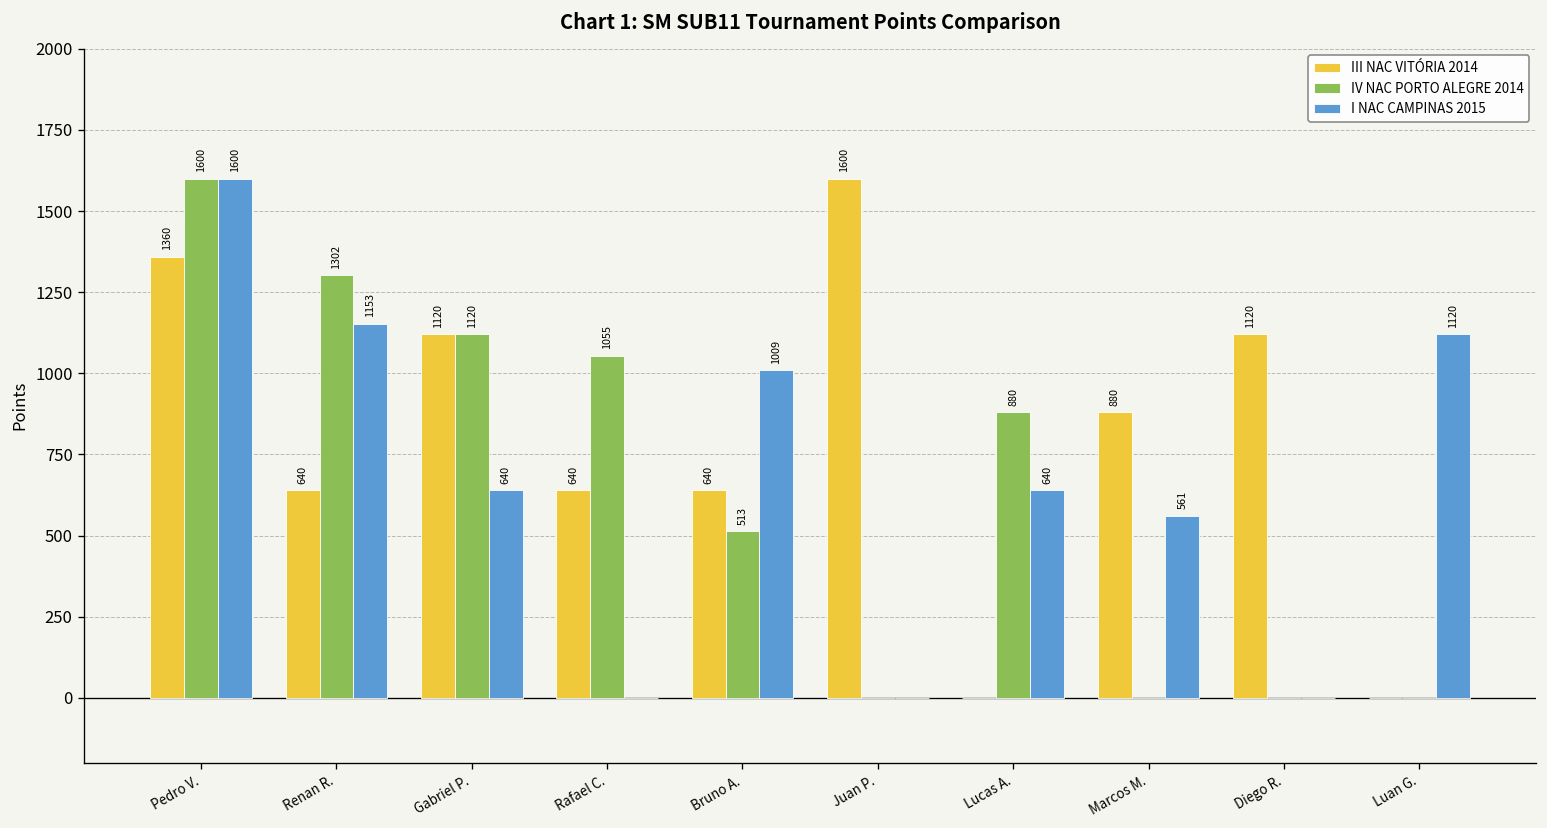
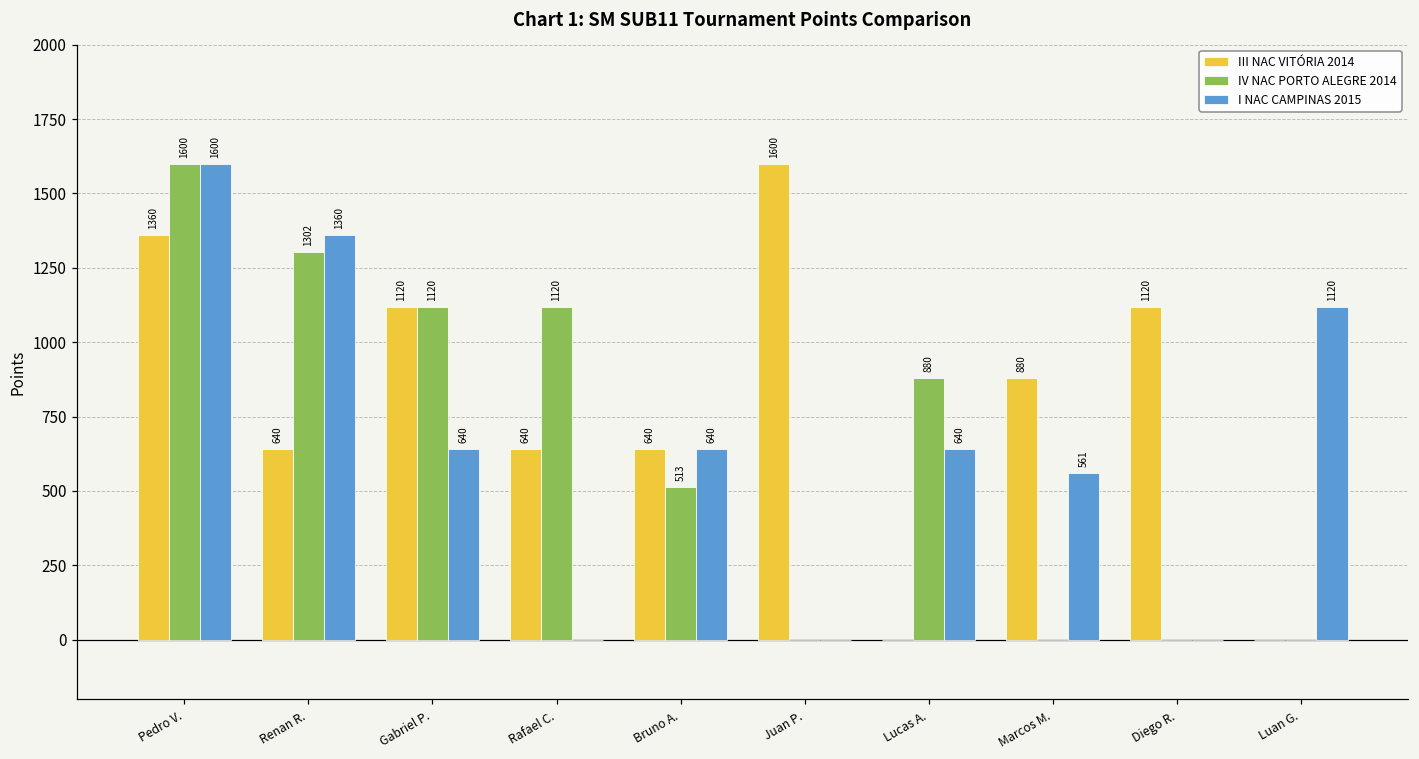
  {
    "III NAC VITÓRIA 2014": {
      "Pedro V.": 1360,
      "Renan R.": 640,
      "Gabriel P.": 1120,
      "Rafael C.": 640,
      "Bruno A.": 640,
      "Juan P.": 1600,
      "Marcos M.": 880,
      "Diego R.": 1120
    },
    "IV NAC PORTO ALEGRE 2014": {
      "Pedro V.": 1600,
      "Renan R.": 1302,
      "Gabriel P.": 1120,
-     "Rafael C.": 1055,
+     "Rafael C.": 1120,
      "Bruno A.": 513,
      "Lucas A.": 880
    },
    "I NAC CAMPINAS 2015": {
      "Pedro V.": 1600,
-     "Renan R.": 1153,
+     "Renan R.": 1360,
      "Gabriel P.": 640,
-     "Bruno A.": 1009,
+     "Bruno A.": 640,
      "Lucas A.": 640,
      "Marcos M.": 561,
      "Luan G.": 1120
    }
  }
